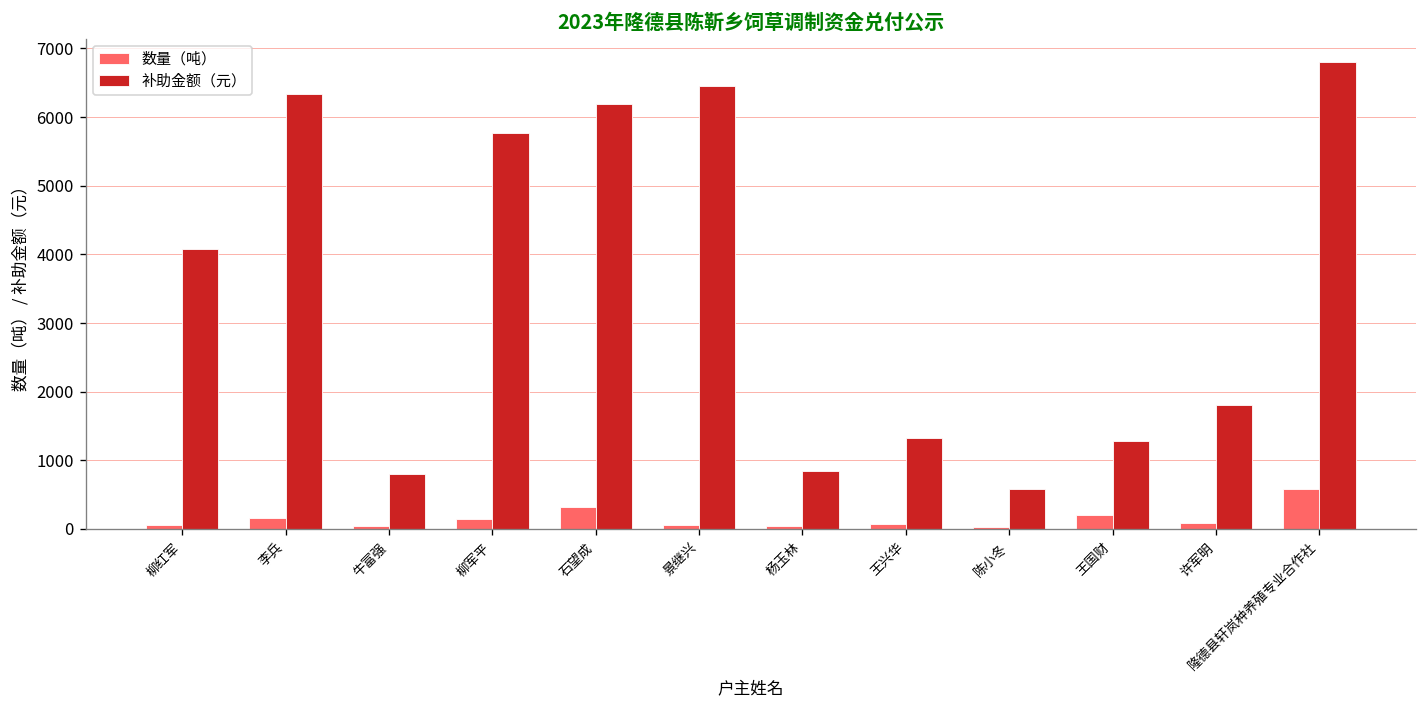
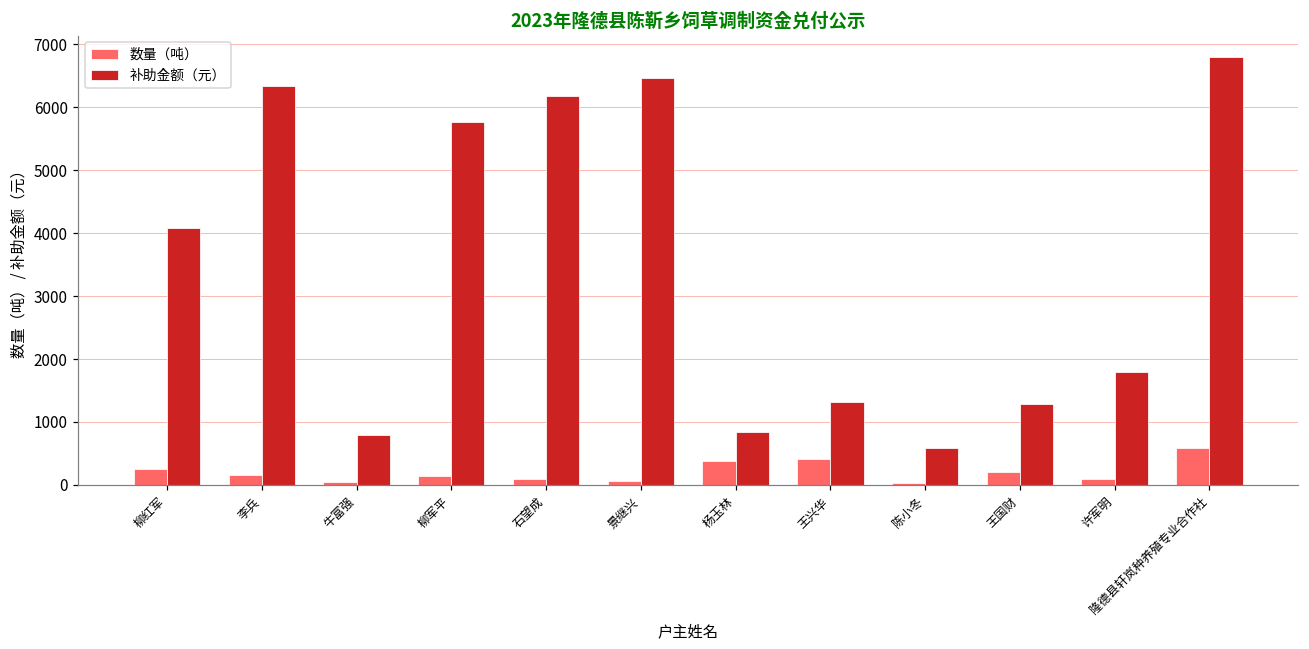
  {
    "数量（吨）": {
-     "柳红军": 100,
+     "柳红军": 300,
      "李兵": 200,
      "柳军平": 100,
-     "石望成": 300,
+     "石望成": 100,
      "景继兴": 100,
-     "杨玉林": 0,
-     "王兴华": 100,
+     "杨玉林": 400,
+     "王兴华": 400,
      "王国财": 200,
      "许军明": 100,
      "隆德县轩岚种养殖专业合作社": 600
    },
    "补助金额（元）": {
      "柳红军": 4100,
      "李兵": 6300,
      "牛富强": 800,
      "柳军平": 5800,
      "石望成": 6200,
      "景继兴": 6500,
      "杨玉林": 800,
      "王兴华": 1300,
      "陈小冬": 600,
      "王国财": 1300,
      "许军明": 1800,
      "隆德县轩岚种养殖专业合作社": 6800
    }
  }
